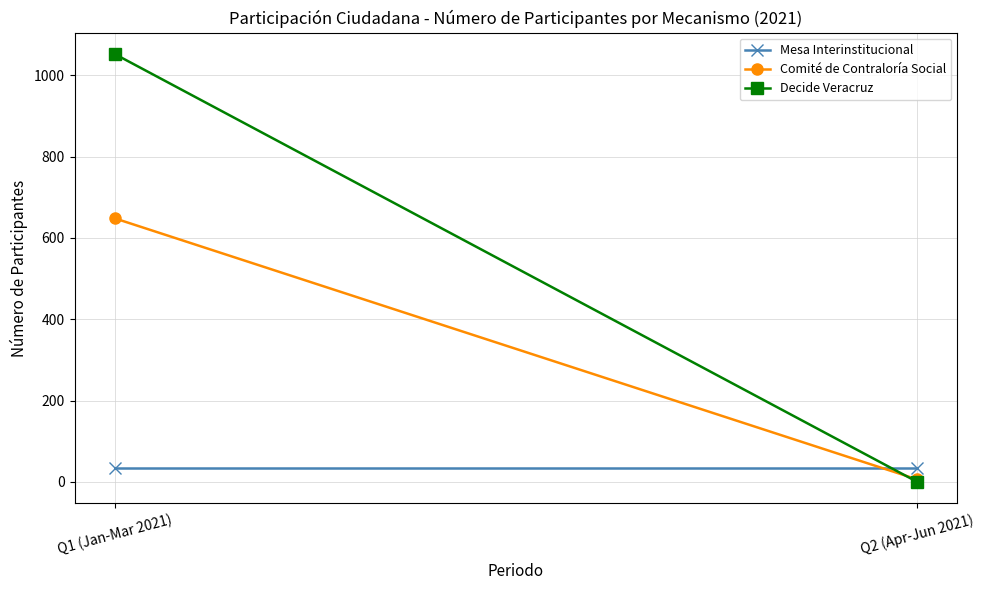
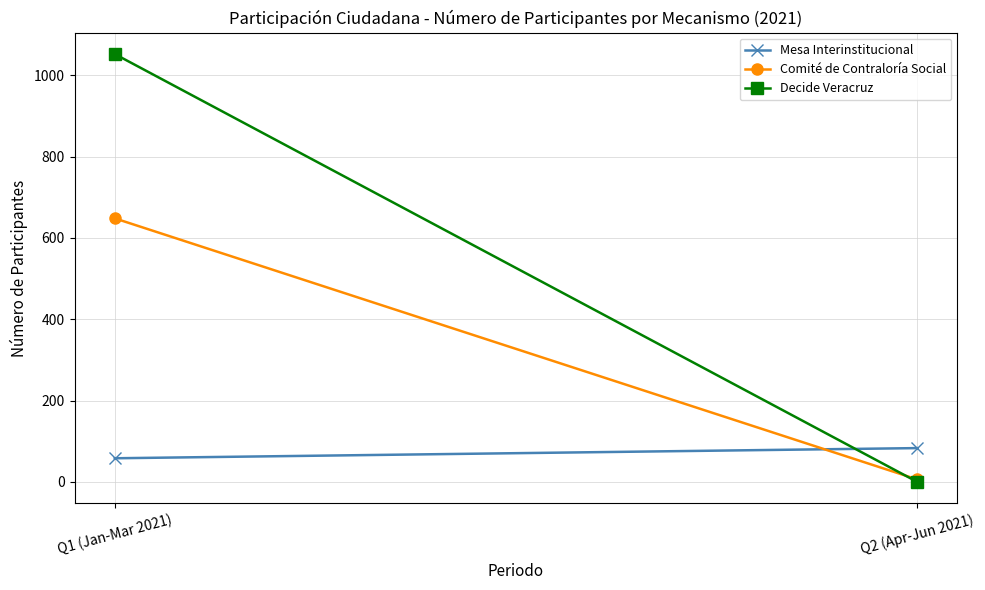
  {
    "Mesa Interinstitucional": {
-     "Q1 (Jan-Mar 2021)": 30,
-     "Q2 (Apr-Jun 2021)": 30
+     "Q1 (Jan-Mar 2021)": 60,
+     "Q2 (Apr-Jun 2021)": 80
    },
    "Comité de Contraloría Social": {
      "Q1 (Jan-Mar 2021)": 650
    },
    "Decide Veracruz": {
      "Q1 (Jan-Mar 2021)": 1050
    }
  }
